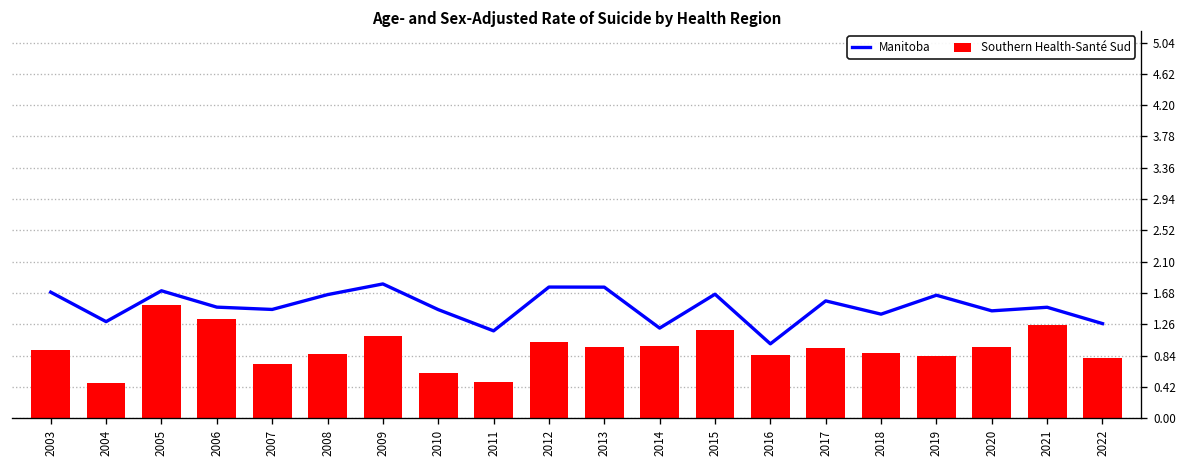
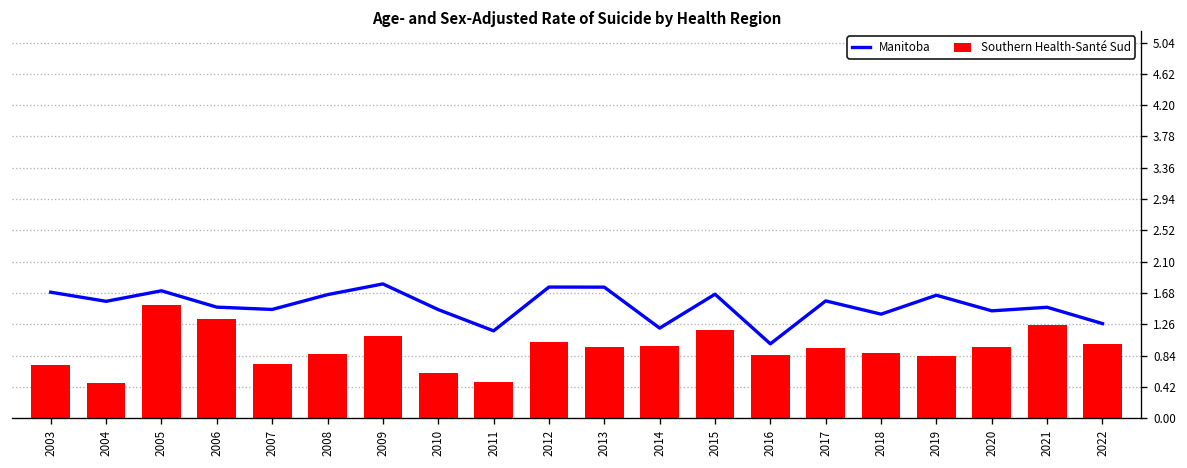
  {
    "Southern Health-Santé Sud": {
-     "2003": 0.9,
+     "2003": 0.7,
      "2004": 0.5,
      "2005": 1.5,
      "2006": 1.3,
      "2007": 0.7,
      "2008": 0.9,
      "2009": 1.1,
      "2010": 0.6,
      "2011": 0.5,
      "2012": 1.0,
      "2013": 1.0,
      "2014": 1.0,
      "2015": 1.2,
      "2016": 0.8,
      "2017": 0.9,
      "2018": 0.9,
      "2019": 0.8,
      "2020": 1.0,
      "2021": 1.2,
-     "2022": 0.8
+     "2022": 1.0
    },
    "Manitoba": {
      "2003": 1.7,
-     "2004": 1.3,
+     "2004": 1.6,
      "2005": 1.7,
      "2006": 1.5,
      "2007": 1.5,
      "2008": 1.7,
      "2009": 1.8,
      "2010": 1.5,
      "2011": 1.2,
      "2012": 1.8,
      "2013": 1.8,
      "2014": 1.2,
      "2015": 1.7,
      "2016": 1.0,
      "2017": 1.6,
      "2018": 1.4,
      "2019": 1.6,
      "2020": 1.4,
      "2021": 1.5,
      "2022": 1.3
    }
  }
